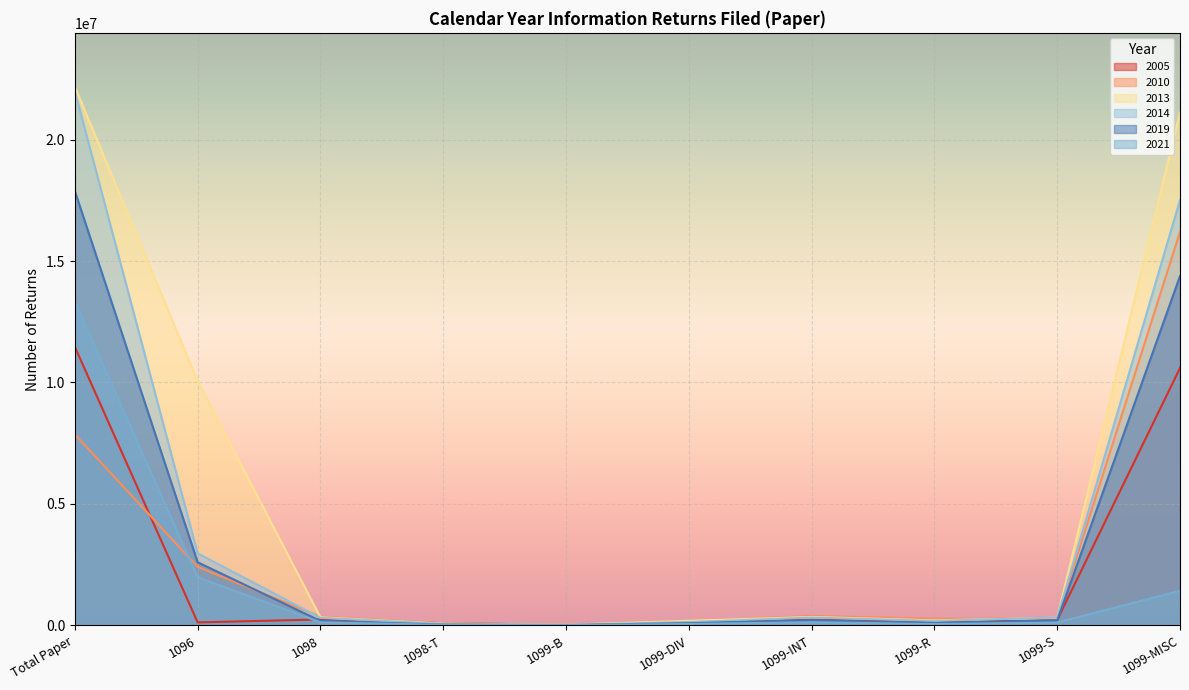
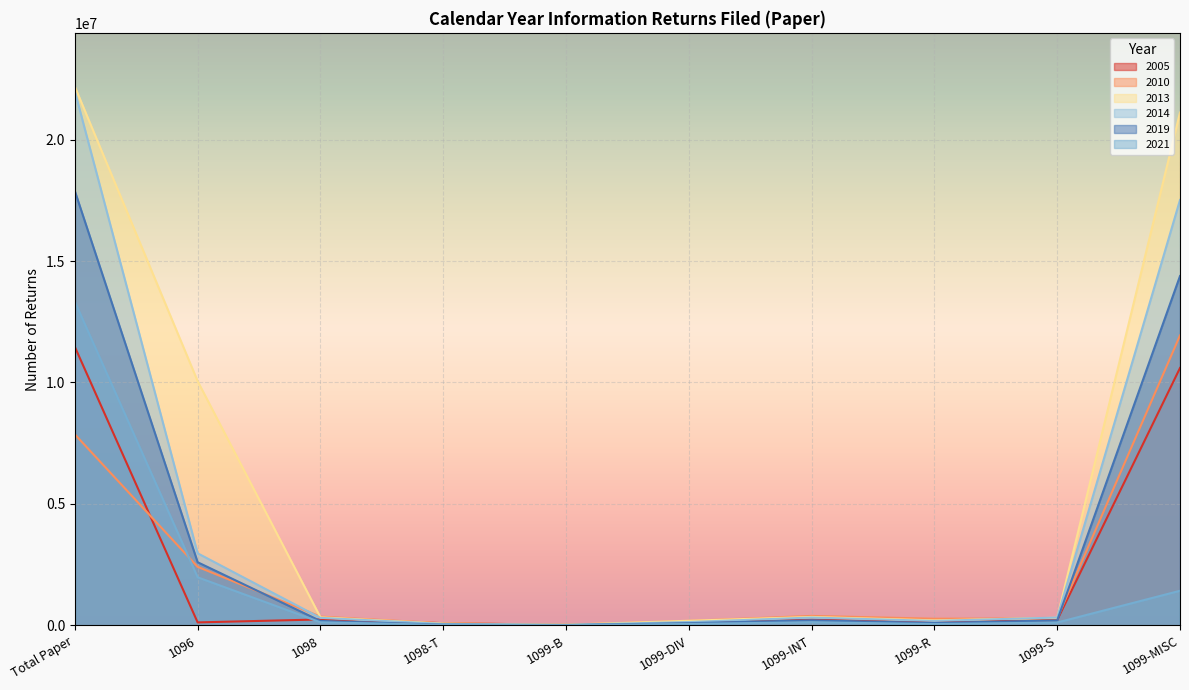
  {
    "2005": {
      "Total Paper": 11500000,
      "1096": 100000,
      "1099-MISC": 10600000
    },
    "2010": {
      "Total Paper": 7900000,
      "1096": 2400000,
-     "1099-MISC": 16200000
+     "1099-MISC": 11900000
    },
    "2013": {
      "Total Paper": 22200000,
      "1096": 10100000,
      "1099-MISC": 21100000
    }
  }
